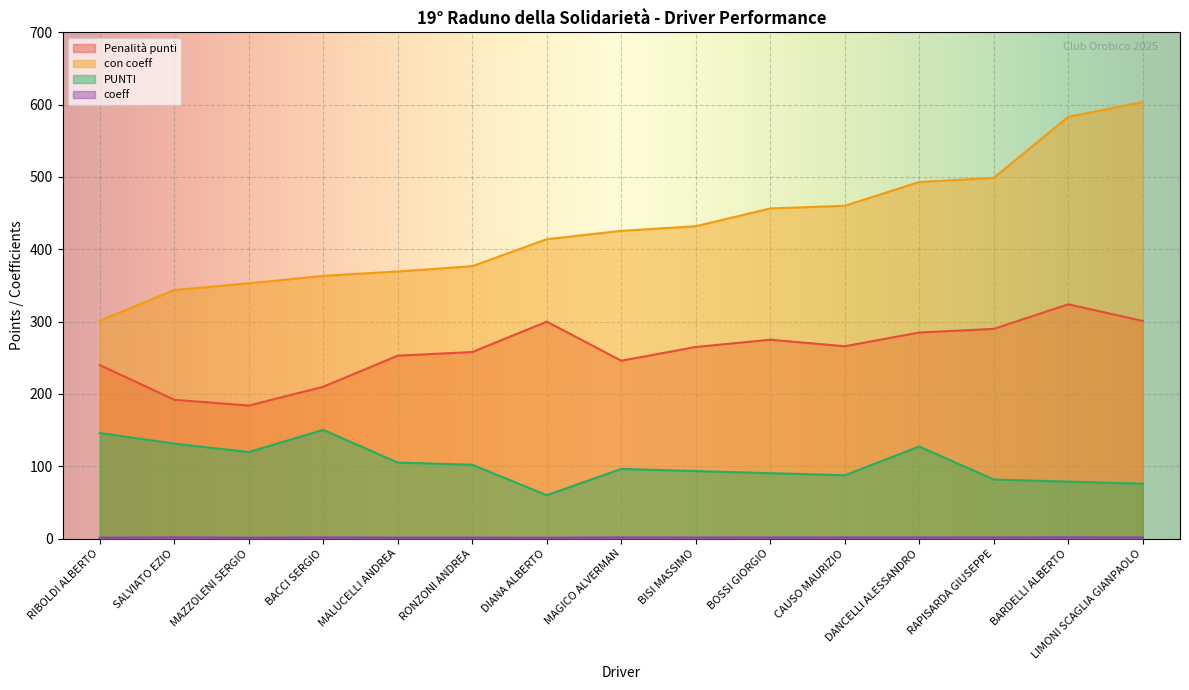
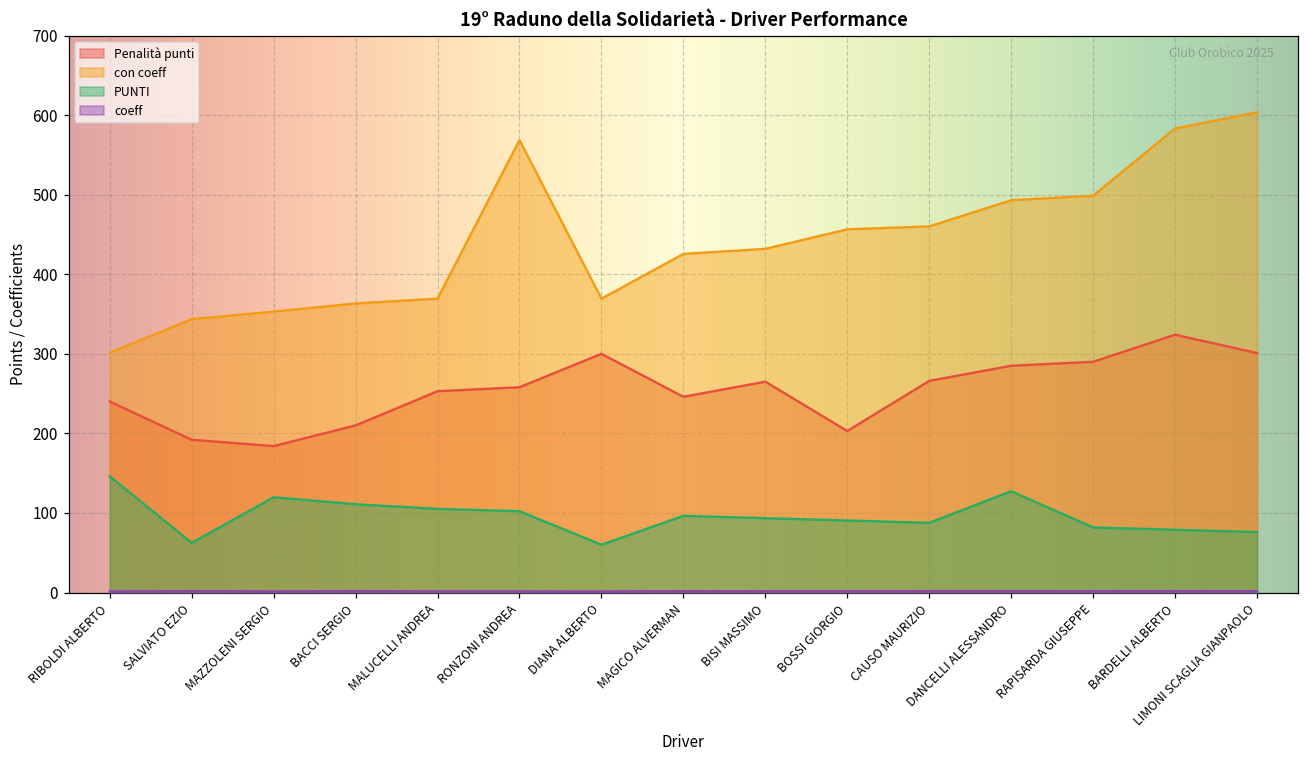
  {
    "Penalità punti": {
      "RIBOLDI ALBERTO": 240,
      "SALVIATO EZIO": 190,
      "MAZZOLENI SERGIO": 180,
      "BACCI SERGIO": 210,
      "MALUCELLI ANDREA": 250,
      "RONZONI ANDREA": 260,
      "DIANA ALBERTO": 300,
      "MAGICO ALVERMAN": 250,
      "BISI MASSIMO": 270,
-     "BOSSI GIORGIO": 280,
+     "BOSSI GIORGIO": 200,
      "CAUSO MAURIZIO": 270,
      "DANCELLI ALESSANDRO": 290,
      "RAPISARDA GIUSEPPE": 290,
      "BARDELLI ALBERTO": 320,
      "LIMONI SCAGLIA GIANPAOLO": 300
    },
    "con coeff": {
      "RIBOLDI ALBERTO": 300,
      "SALVIATO EZIO": 340,
      "MAZZOLENI SERGIO": 350,
      "BACCI SERGIO": 360,
      "MALUCELLI ANDREA": 370,
-     "RONZONI ANDREA": 380,
-     "DIANA ALBERTO": 410,
+     "RONZONI ANDREA": 570,
+     "DIANA ALBERTO": 370,
      "MAGICO ALVERMAN": 430,
      "BISI MASSIMO": 430,
      "BOSSI GIORGIO": 460,
      "CAUSO MAURIZIO": 460,
      "DANCELLI ALESSANDRO": 490,
      "RAPISARDA GIUSEPPE": 500,
      "BARDELLI ALBERTO": 580,
      "LIMONI SCAGLIA GIANPAOLO": 600
    },
    "PUNTI": {
      "RIBOLDI ALBERTO": 150,
-     "SALVIATO EZIO": 130,
+     "SALVIATO EZIO": 60,
      "MAZZOLENI SERGIO": 120,
-     "BACCI SERGIO": 150,
+     "BACCI SERGIO": 110,
      "MALUCELLI ANDREA": 110,
      "RONZONI ANDREA": 100,
      "DIANA ALBERTO": 60,
      "MAGICO ALVERMAN": 100,
      "BISI MASSIMO": 90,
      "BOSSI GIORGIO": 90,
      "CAUSO MAURIZIO": 90,
      "DANCELLI ALESSANDRO": 130,
      "RAPISARDA GIUSEPPE": 80,
      "BARDELLI ALBERTO": 80,
      "LIMONI SCAGLIA GIANPAOLO": 80
    },
    "coeff": {
      "RIBOLDI ALBERTO": 0,
      "SALVIATO EZIO": 0,
      "MAZZOLENI SERGIO": 0,
      "BACCI SERGIO": 0,
      "MALUCELLI ANDREA": 0,
      "RONZONI ANDREA": 0,
      "DIANA ALBERTO": 0,
      "MAGICO ALVERMAN": 0,
      "BISI MASSIMO": 0,
      "BOSSI GIORGIO": 0,
      "CAUSO MAURIZIO": 0,
      "DANCELLI ALESSANDRO": 0,
      "RAPISARDA GIUSEPPE": 0,
      "BARDELLI ALBERTO": 0,
      "LIMONI SCAGLIA GIANPAOLO": 0
    }
  }
